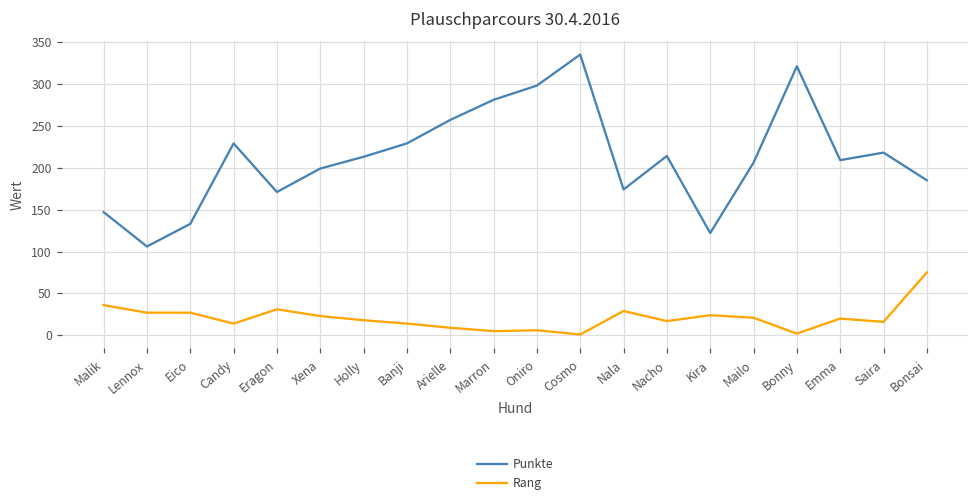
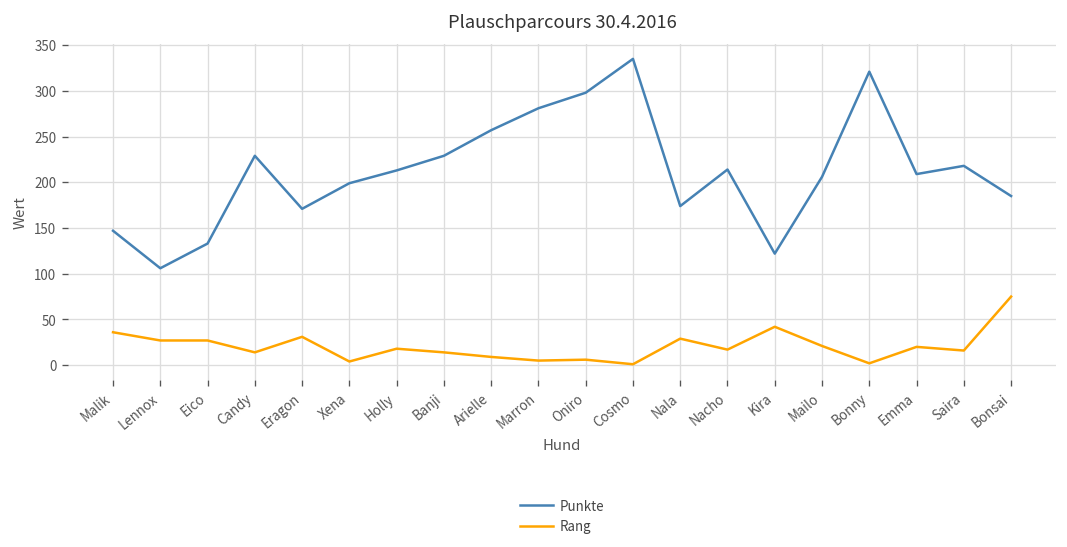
  {
    "Punkte": {
      "Malik": 150,
      "Lennox": 110,
      "Eico": 130,
      "Candy": 230,
      "Eragon": 170,
      "Xena": 200,
      "Holly": 210,
      "Banji": 230,
      "Arielle": 260,
      "Marron": 280,
      "Oniro": 300,
      "Cosmo": 340,
      "Nala": 170,
      "Nacho": 210,
      "Kira": 120,
      "Mailo": 210,
      "Bonny": 320,
      "Emma": 210,
      "Saira": 220,
      "Bonsai": 190
    },
    "Rang": {
      "Malik": 40,
      "Lennox": 30,
      "Eico": 30,
      "Candy": 10,
      "Eragon": 30,
-     "Xena": 20,
+     "Xena": 0,
      "Holly": 20,
      "Banji": 10,
      "Arielle": 10,
      "Marron": 10,
      "Oniro": 10,
      "Cosmo": 0,
      "Nala": 30,
      "Nacho": 20,
-     "Kira": 20,
+     "Kira": 40,
      "Mailo": 20,
      "Bonny": 0,
      "Emma": 20,
      "Saira": 20,
      "Bonsai": 80
    }
  }
